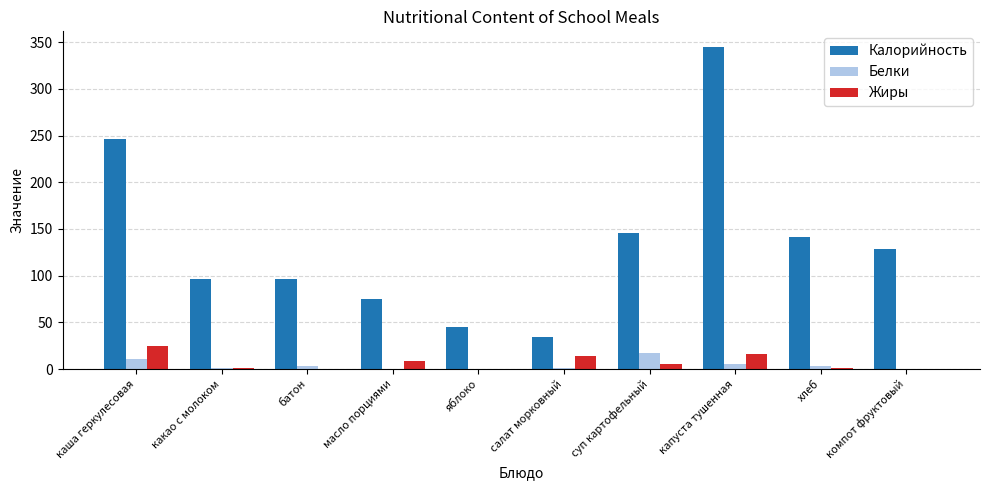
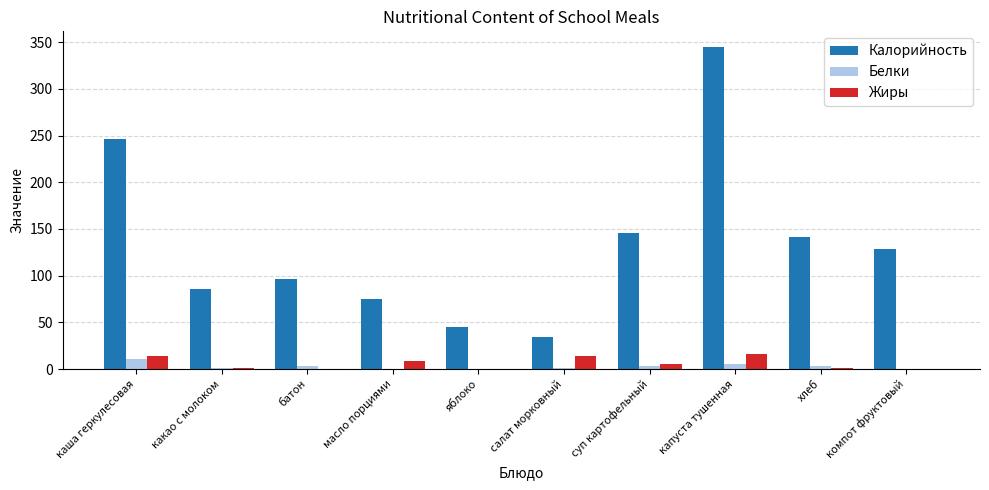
  {
    "Калорийность": {
      "каша геркулесовая": 250,
-     "какао с молоком": 100,
+     "какао с молоком": 90,
      "батон": 100,
      "масло порциями": 80,
      "яблоко": 50,
      "салат морковный": 30,
      "суп картофельный": 150,
      "капуста тушенная": 340,
      "хлеб": 140,
      "компот фруктовый": 130
    },
    "Белки": {
      "каша геркулесовая": 10,
      "батон": 0,
-     "суп картофельный": 20,
+     "суп картофельный": 0,
      "капуста тушенная": 10,
      "хлеб": 0
    },
    "Жиры": {
-     "каша геркулесовая": 20,
+     "каша геркулесовая": 10,
      "масло порциями": 10,
      "салат морковный": 10,
      "суп картофельный": 10,
      "капуста тушенная": 20,
      "компот фруктовый": 0
    }
  }
